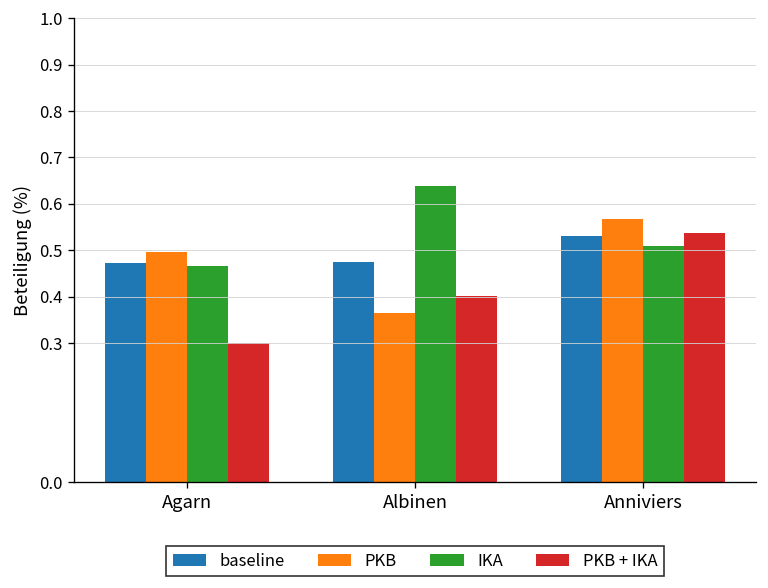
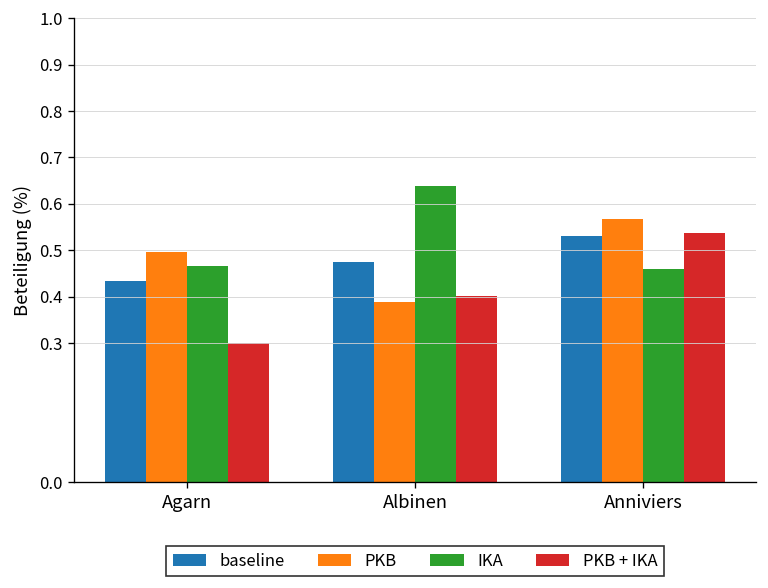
  {
    "baseline": {
-     "Agarn": 0.47,
+     "Agarn": 0.43,
      "Albinen": 0.48,
      "Anniviers": 0.53
    },
    "PKB": {
      "Agarn": 0.50,
-     "Albinen": 0.36,
+     "Albinen": 0.39,
      "Anniviers": 0.57
    },
    "IKA": {
      "Agarn": 0.47,
      "Albinen": 0.64,
-     "Anniviers": 0.51
+     "Anniviers": 0.46
    },
    "PKB + IKA": {
      "Agarn": 0.30,
      "Albinen": 0.40,
      "Anniviers": 0.54
    }
  }
